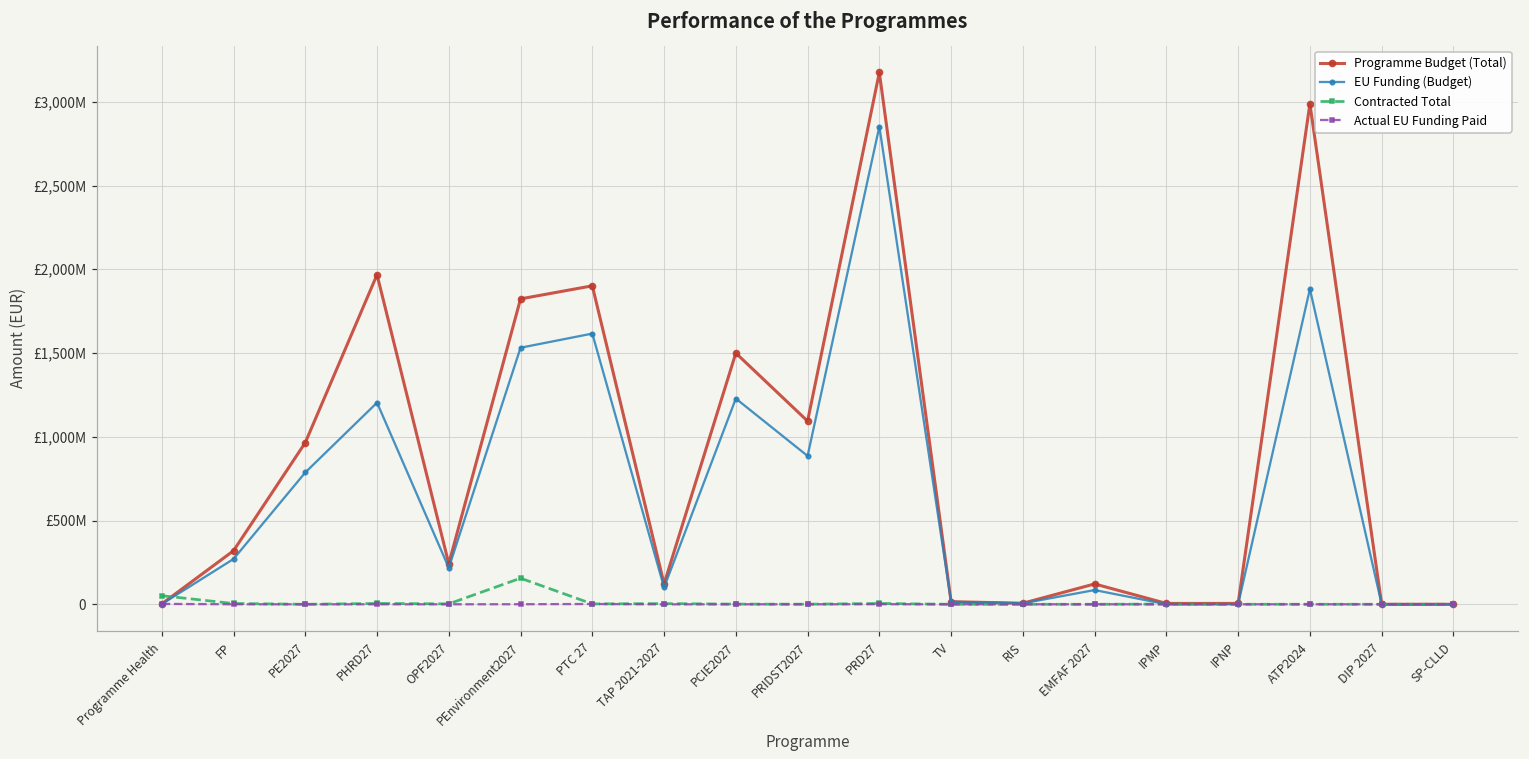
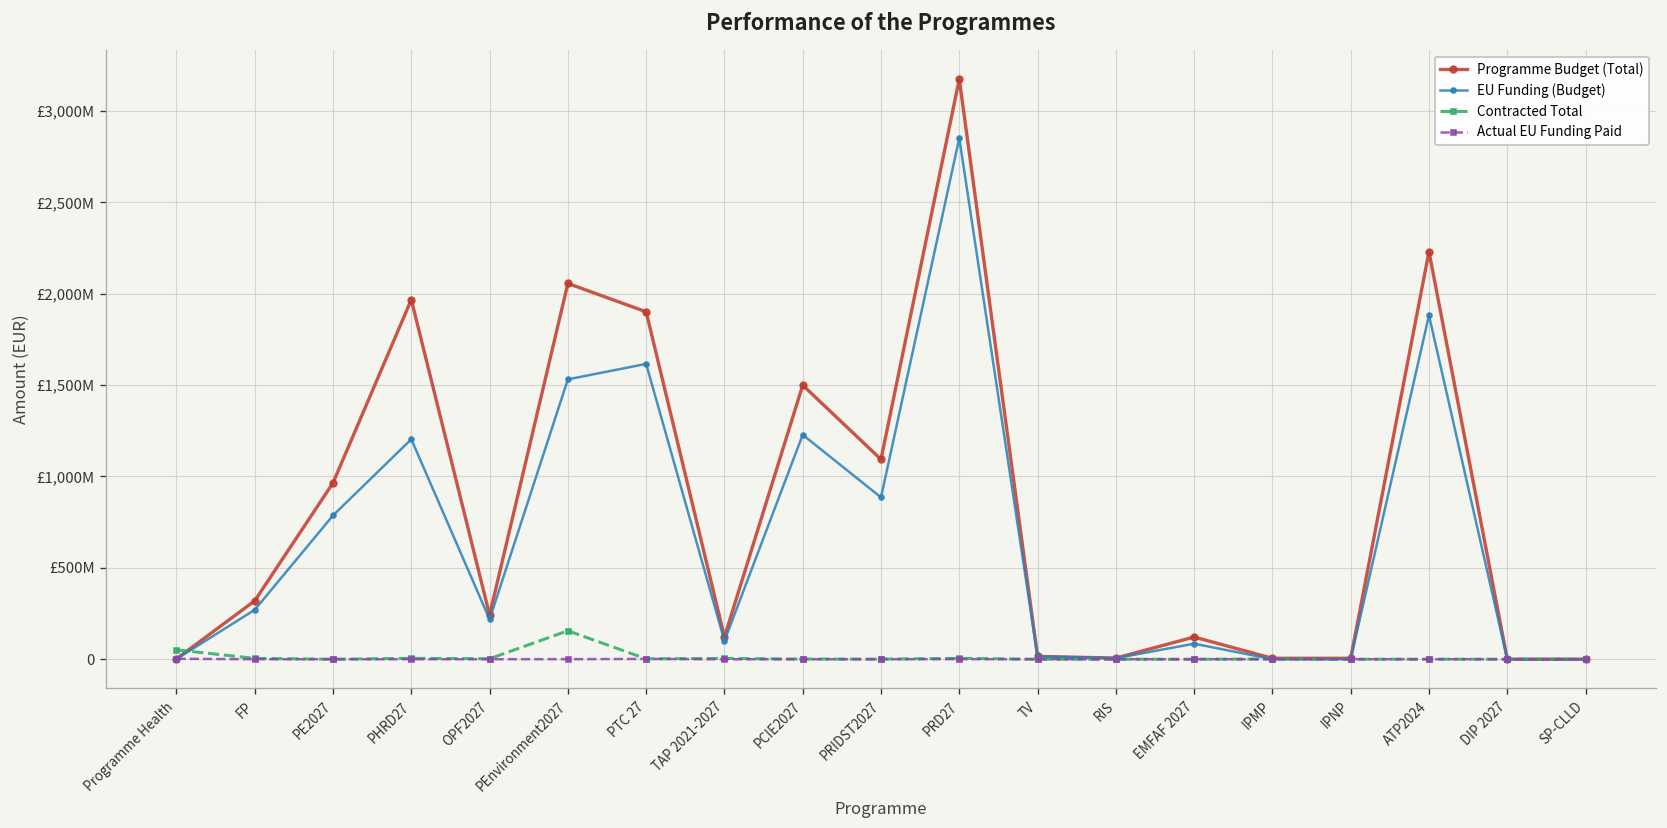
  {
    "Programme Budget (Total)": {
      "FP": "£320,000,000",
      "PE2027": "£960,000,000",
      "PHRD27": "£1,970,000,000",
      "OPF2027": "£240,000,000",
-     "PEnvironment2027": "£1,820,000,000",
+     "PEnvironment2027": "£2,060,000,000",
      "PTC 27": "£1,900,000,000",
      "TAP 2021-2027": "£120,000,000",
      "PCIE2027": "£1,500,000,000",
      "PRIDST2027": "£1,090,000,000",
      "PRD27": "£3,180,000,000",
      "EMFAF 2027": "£120,000,000",
-     "ATP2024": "£2,990,000,000"
+     "ATP2024": "£2,230,000,000"
    },
    "EU Funding (Budget)": {
      "FP": "£270,000,000",
      "PE2027": "£790,000,000",
      "PHRD27": "£1,200,000,000",
      "OPF2027": "£220,000,000",
      "PEnvironment2027": "£1,530,000,000",
      "PTC 27": "£1,620,000,000",
      "TAP 2021-2027": "£100,000,000",
      "PCIE2027": "£1,230,000,000",
      "PRIDST2027": "£890,000,000",
      "PRD27": "£2,850,000,000",
      "EMFAF 2027": "£80,000,000",
      "ATP2024": "£1,880,000,000"
    },
    "Contracted Total": {
      "Programme Health": "£50,000,000",
      "PEnvironment2027": "£160,000,000"
    },
    "Actual EU Funding Paid": {
      "PEnvironment2027": "£0"
    }
  }
